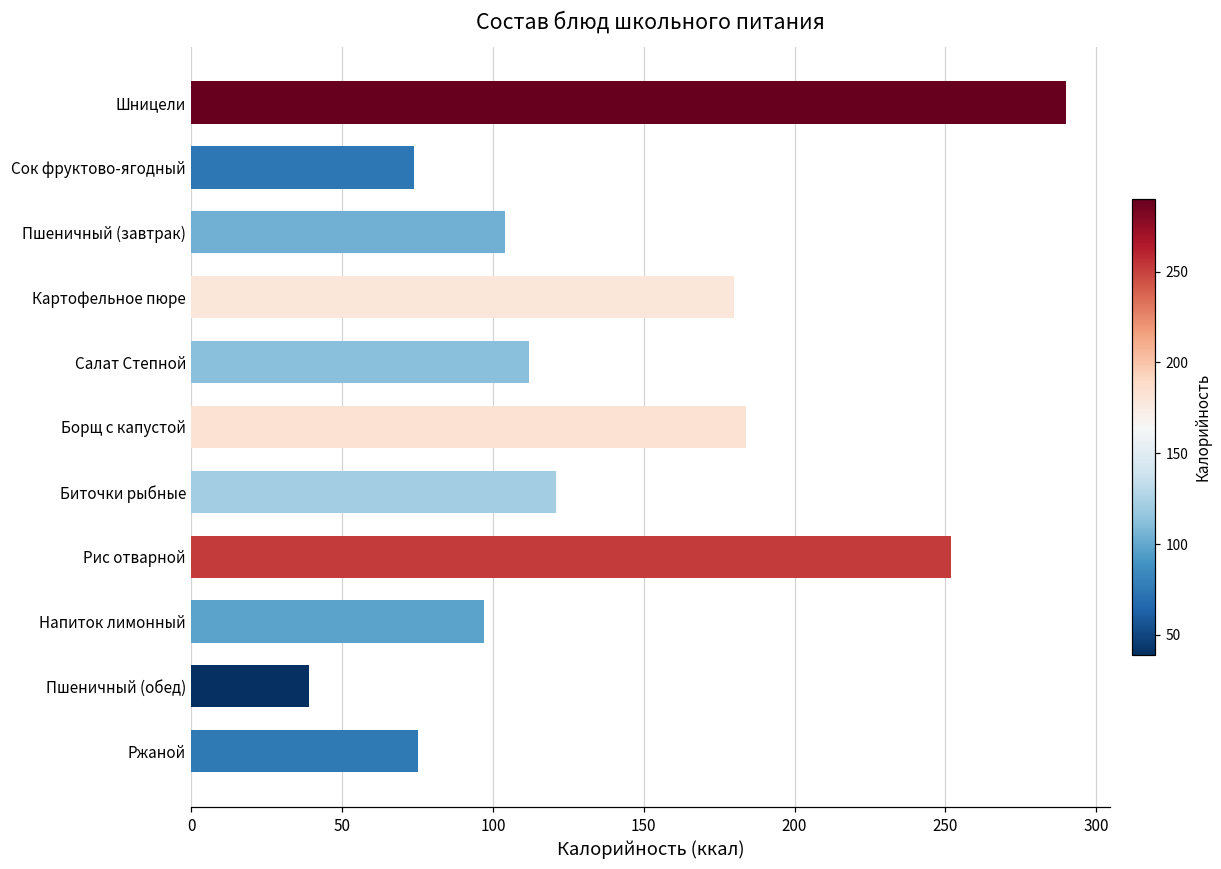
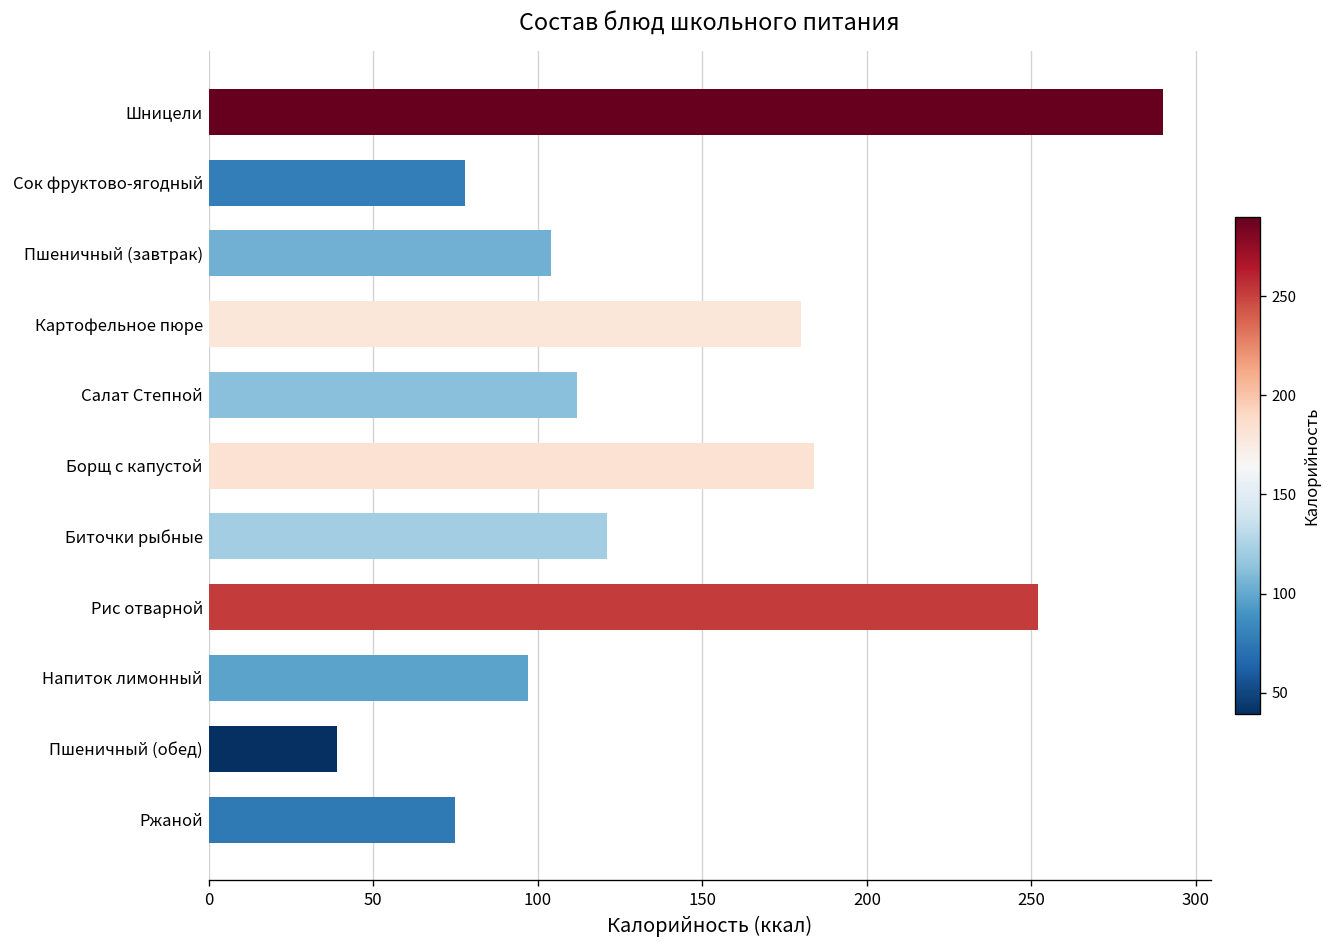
  {
    "Шницели": 290,
-   "Сок фруктово-ягодный": 74,
+   "Сок фруктово-ягодный": 78,
    "Пшеничный (завтрак)": 104,
    "Картофельное пюре": 180,
    "Салат Степной": 112,
    "Борщ с капустой": 184,
    "Биточки рыбные": 121,
    "Рис отварной": 252,
    "Напиток лимонный": 97,
    "Пшеничный (обед)": 39,
    "Ржаной": 75
  }
